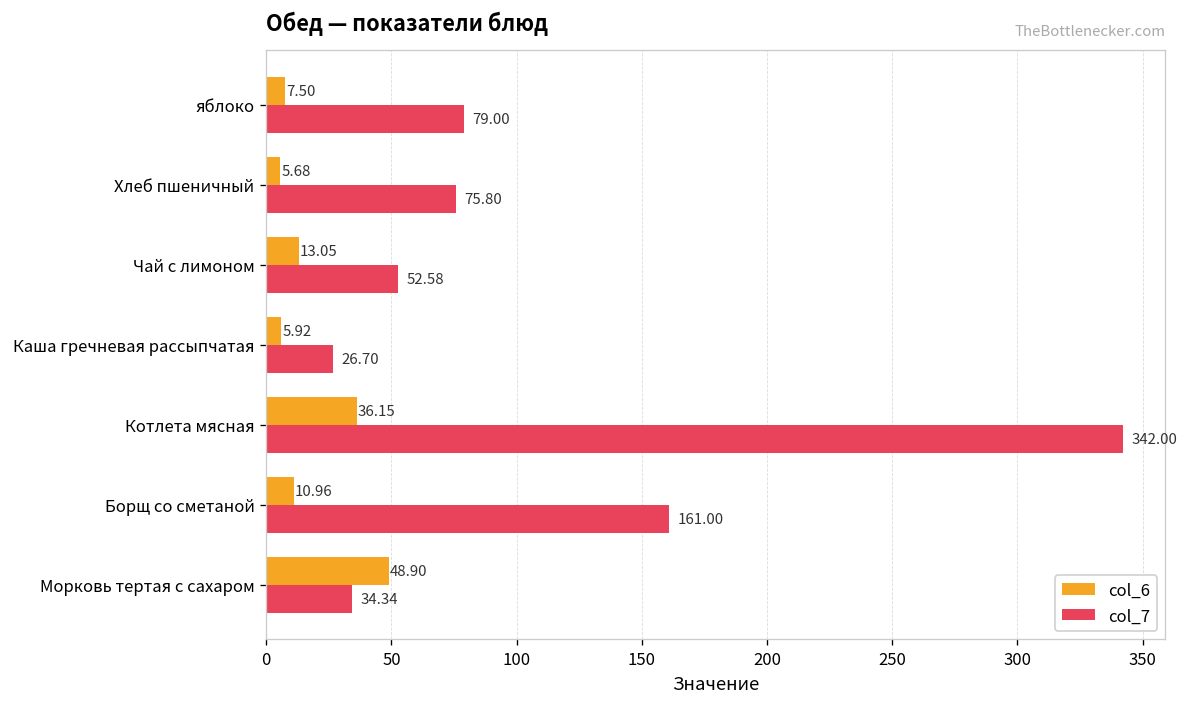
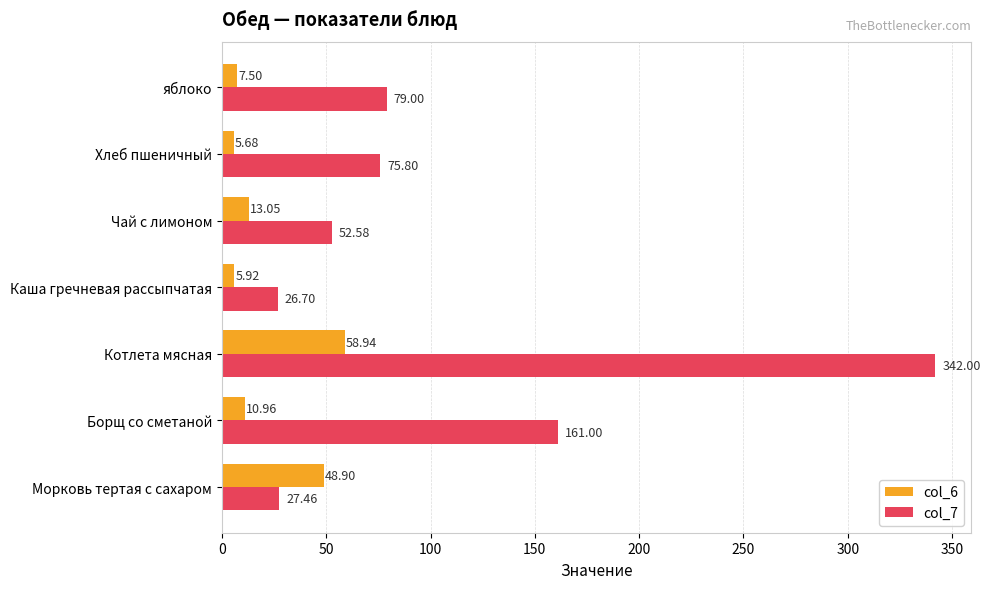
  {
    "col_6": {
      "яблоко": 7.50,
      "Хлеб пшеничный": 5.68,
      "Чай с лимоном": 13.05,
      "Каша гречневая рассыпчатая": 5.92,
-     "Котлета мясная": 36.15,
+     "Котлета мясная": 58.94,
      "Борщ со сметаной": 10.96,
      "Морковь тертая с сахаром": 48.90
    },
    "col_7": {
      "яблоко": 79.00,
      "Хлеб пшеничный": 75.80,
      "Чай с лимоном": 52.58,
      "Каша гречневая рассыпчатая": 26.70,
      "Котлета мясная": 342.00,
      "Борщ со сметаной": 161.00,
-     "Морковь тертая с сахаром": 34.34
+     "Морковь тертая с сахаром": 27.46
    }
  }
